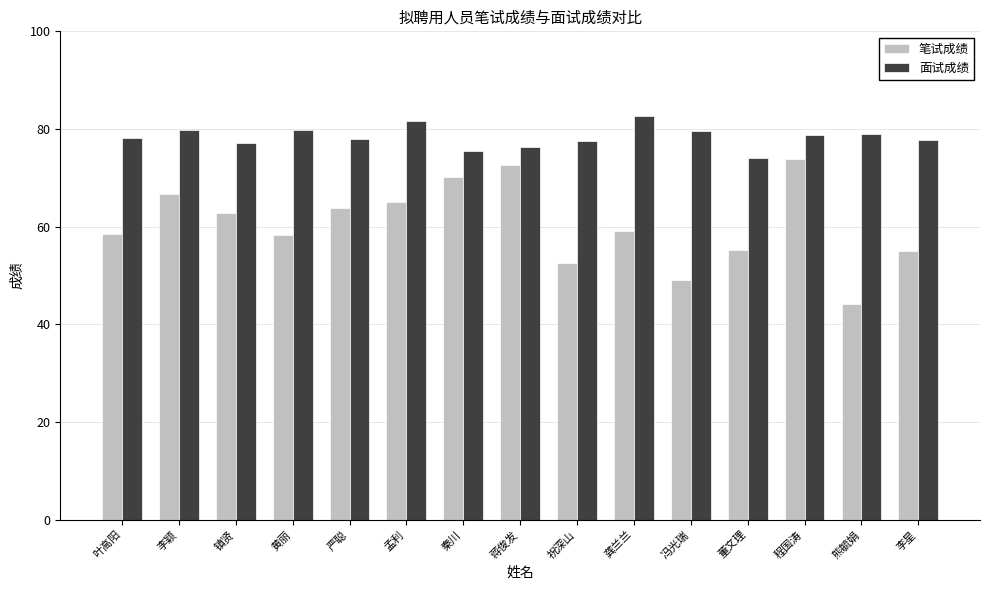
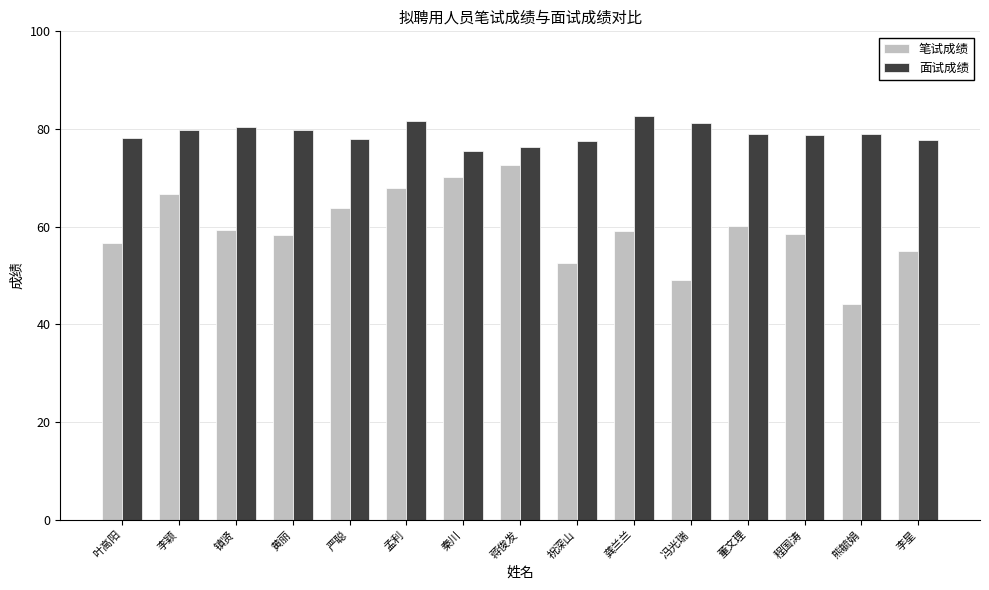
  {
    "笔试成绩": {
-     "叶高阳": 59,
+     "叶高阳": 57,
      "李颖": 67,
-     "镇贤": 63,
+     "镇贤": 59,
      "黄丽": 58,
      "严聪": 64,
-     "孟利": 65,
+     "孟利": 68,
      "秦川": 70,
      "蒋俊发": 73,
      "祝深山": 53,
      "龚兰兰": 59,
      "冯光瑞": 49,
-     "董文理": 55,
-     "程国涛": 74,
+     "董文理": 60,
+     "程国涛": 58,
      "熊毓娟": 44,
      "李星": 55
    },
    "面试成绩": {
      "叶高阳": 78,
      "李颖": 80,
-     "镇贤": 77,
+     "镇贤": 81,
      "黄丽": 80,
      "严聪": 78,
      "孟利": 82,
      "秦川": 75,
      "蒋俊发": 76,
      "祝深山": 78,
      "龚兰兰": 83,
-     "冯光瑞": 80,
-     "董文理": 74,
+     "冯光瑞": 81,
+     "董文理": 79,
      "程国涛": 79,
      "熊毓娟": 79,
      "李星": 78
    }
  }
